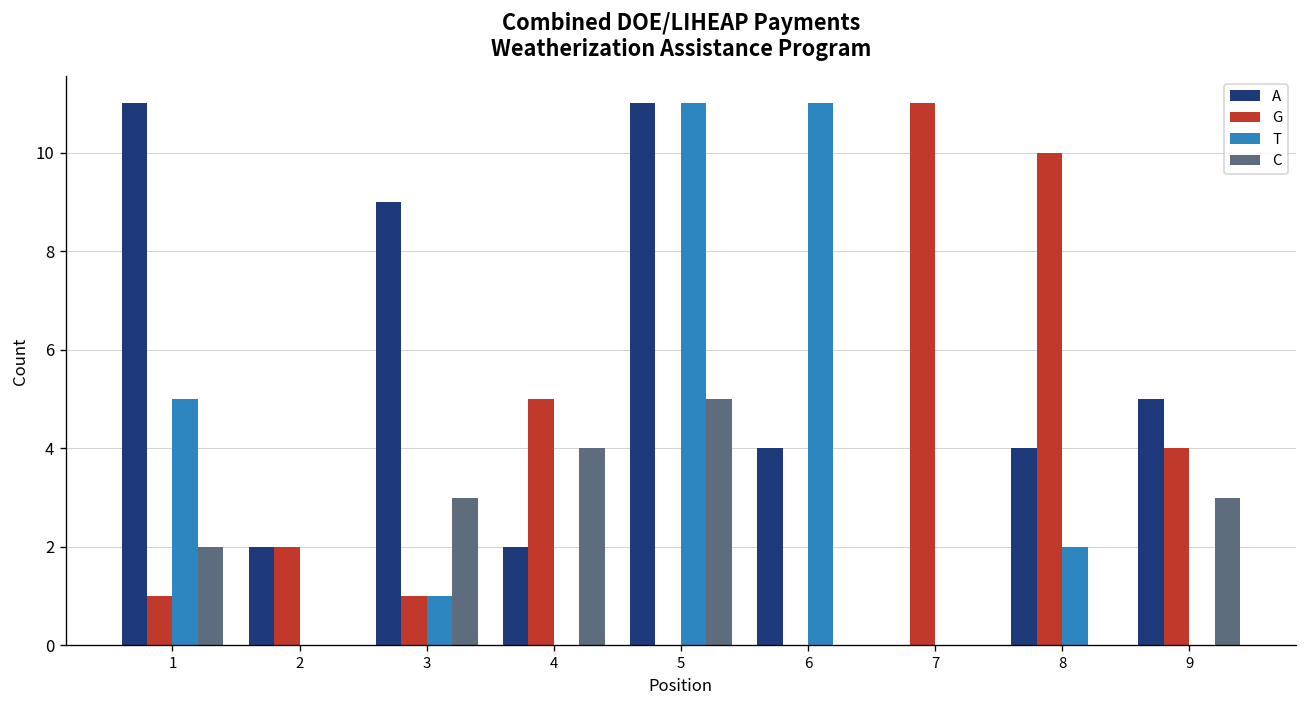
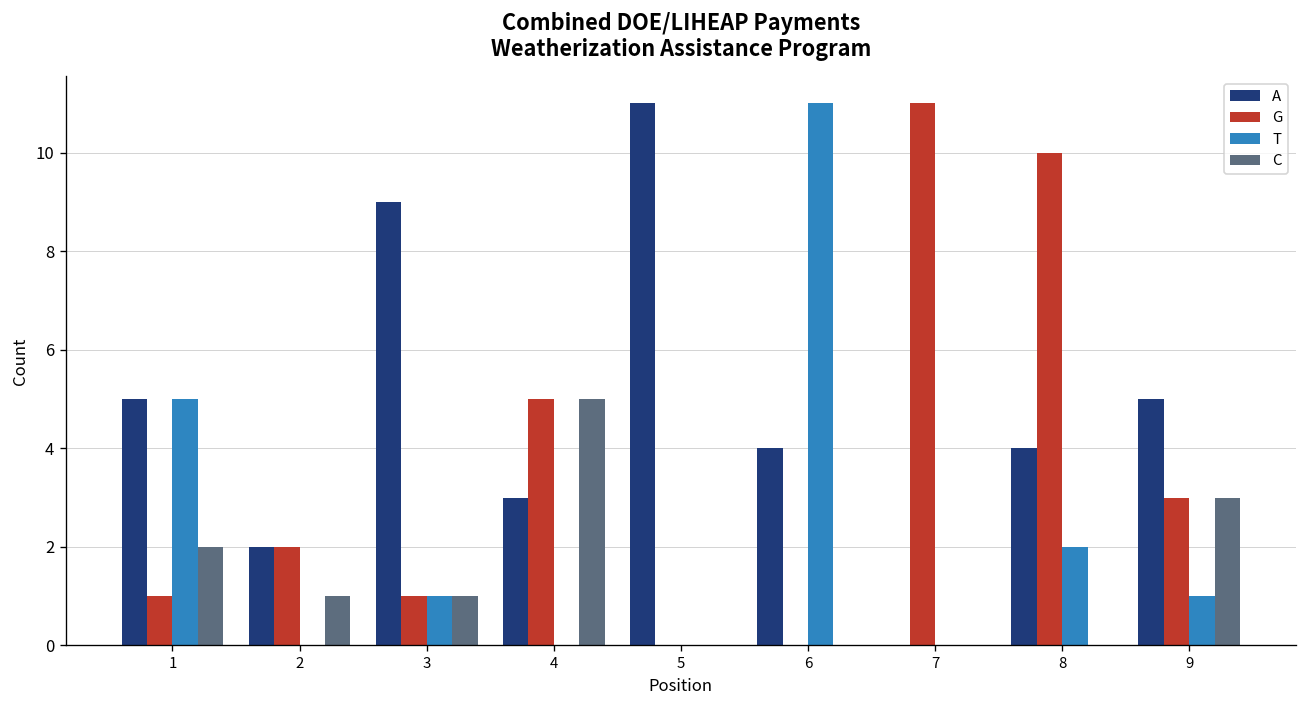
  {
    "A": {
-     "1": 11,
+     "1": 5,
      "2": 2,
      "3": 9,
-     "4": 2,
+     "4": 3,
      "5": 11,
      "6": 4,
      "7": 0,
      "8": 4,
      "9": 5
    },
    "G": {
      "1": 1,
      "2": 2,
      "3": 1,
      "4": 5,
      "5": 0,
      "6": 0,
      "7": 11,
      "8": 10,
-     "9": 4
+     "9": 3
    },
    "T": {
      "1": 5,
      "2": 0,
      "3": 1,
      "4": 0,
-     "5": 11,
+     "5": 0,
      "6": 11,
      "7": 0,
      "8": 2,
-     "9": 0
+     "9": 1
    },
    "C": {
      "1": 2,
-     "2": 0,
-     "3": 3,
-     "4": 4,
-     "5": 5,
+     "2": 1,
+     "3": 1,
+     "4": 5,
+     "5": 0,
      "6": 0,
      "7": 0,
      "8": 0,
      "9": 3
    }
  }
